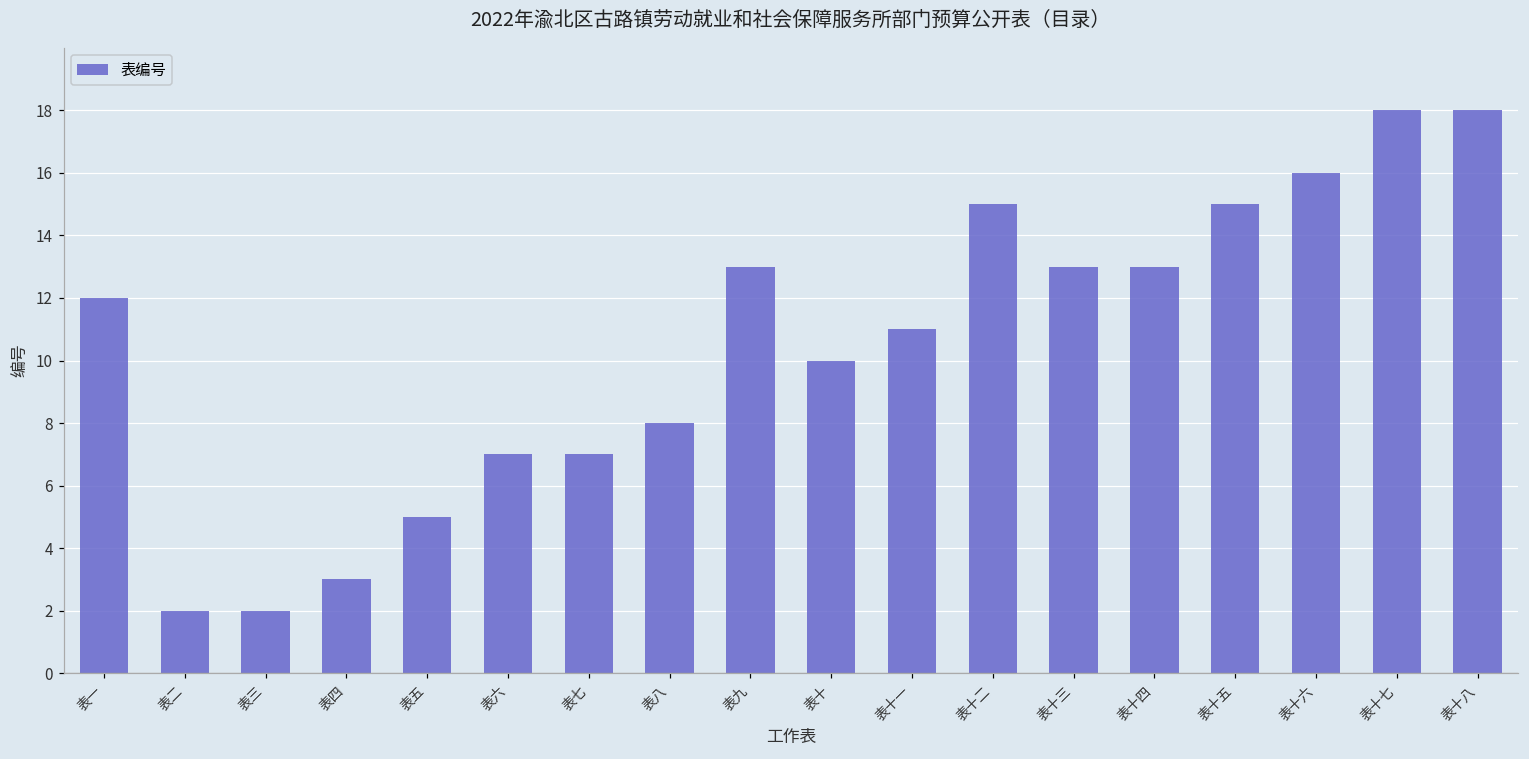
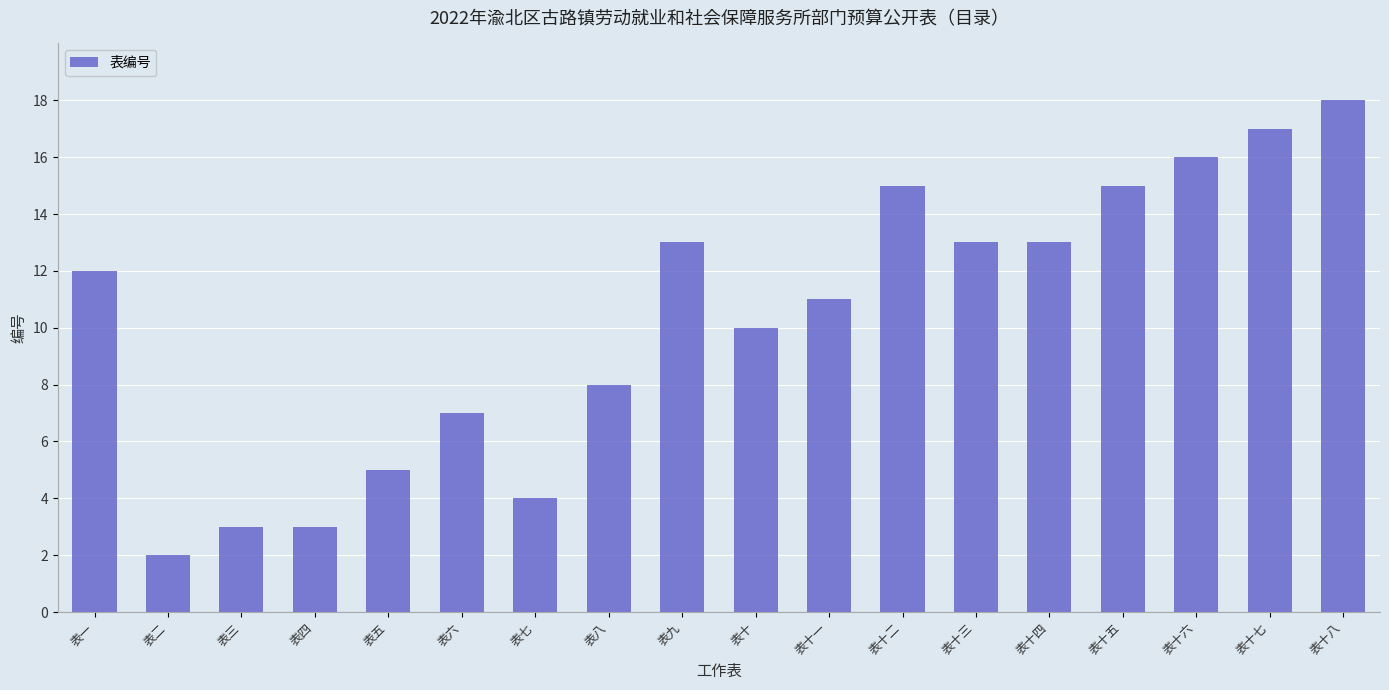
  {
    "表一": 12,
    "表二": 2,
-   "表三": 2,
+   "表三": 3,
    "表四": 3,
    "表五": 5,
    "表六": 7,
-   "表七": 7,
+   "表七": 4,
    "表八": 8,
    "表九": 13,
    "表十": 10,
    "表十一": 11,
    "表十二": 15,
    "表十三": 13,
    "表十四": 13,
    "表十五": 15,
    "表十六": 16,
-   "表十七": 18,
+   "表十七": 17,
    "表十八": 18
  }
